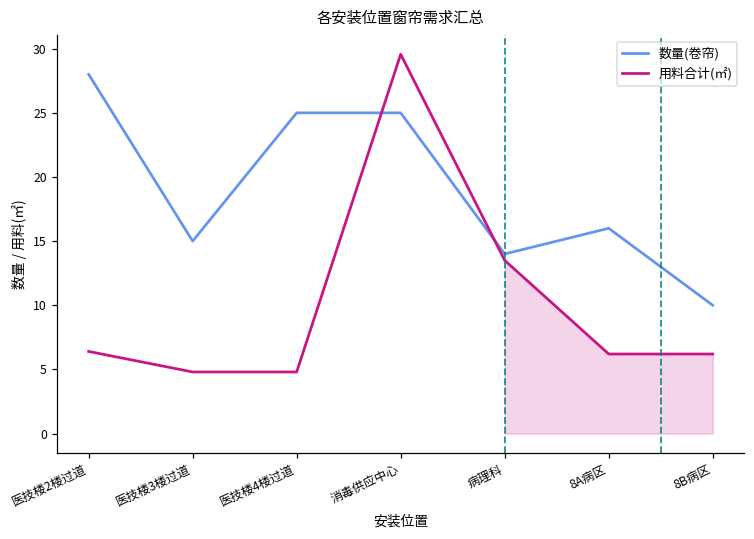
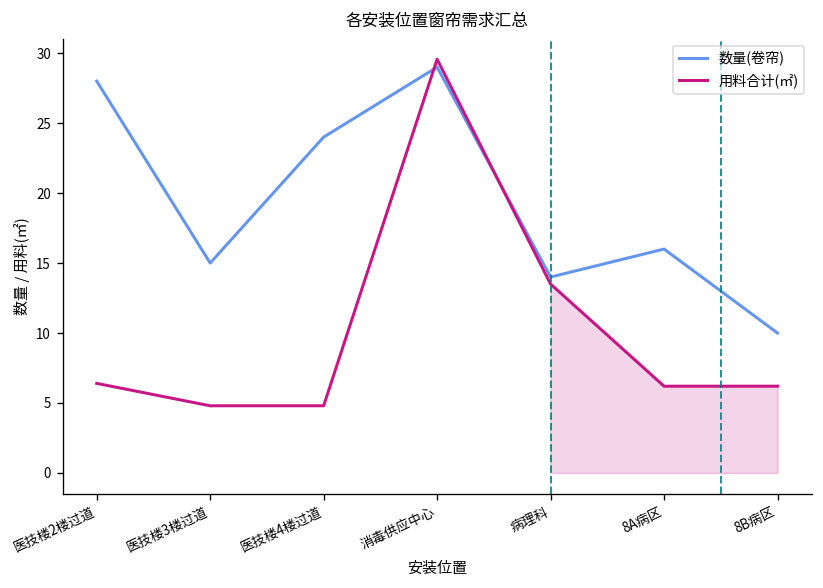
  {
    "数量(卷帘)": {
      "医技楼2楼过道": 28,
      "医技楼3楼过道": 15,
-     "医技楼4楼过道": 25,
-     "消毒供应中心": 25,
+     "医技楼4楼过道": 24,
+     "消毒供应中心": 29,
      "病理科": 14,
      "8A病区": 16,
      "8B病区": 10
    }
  }
